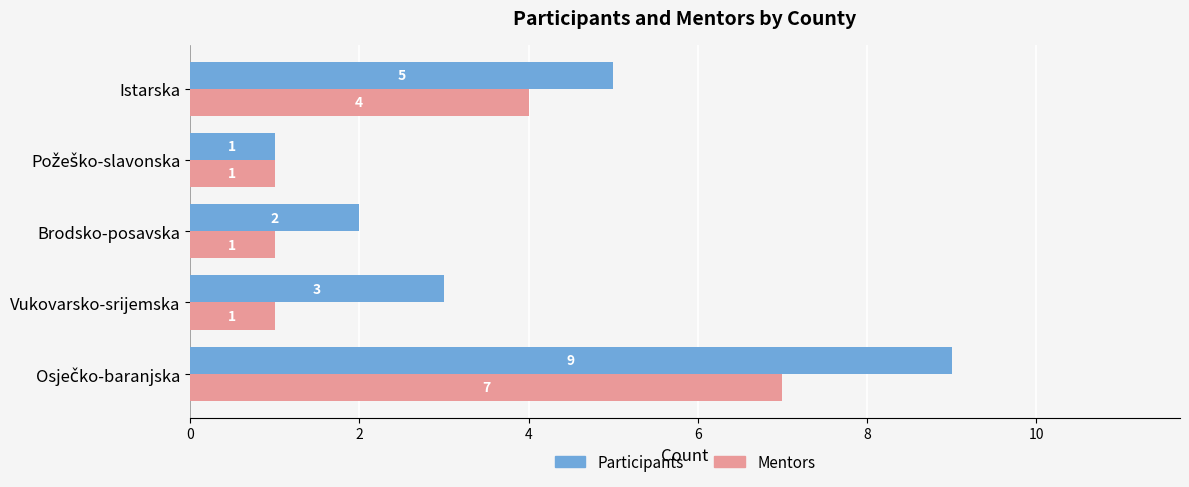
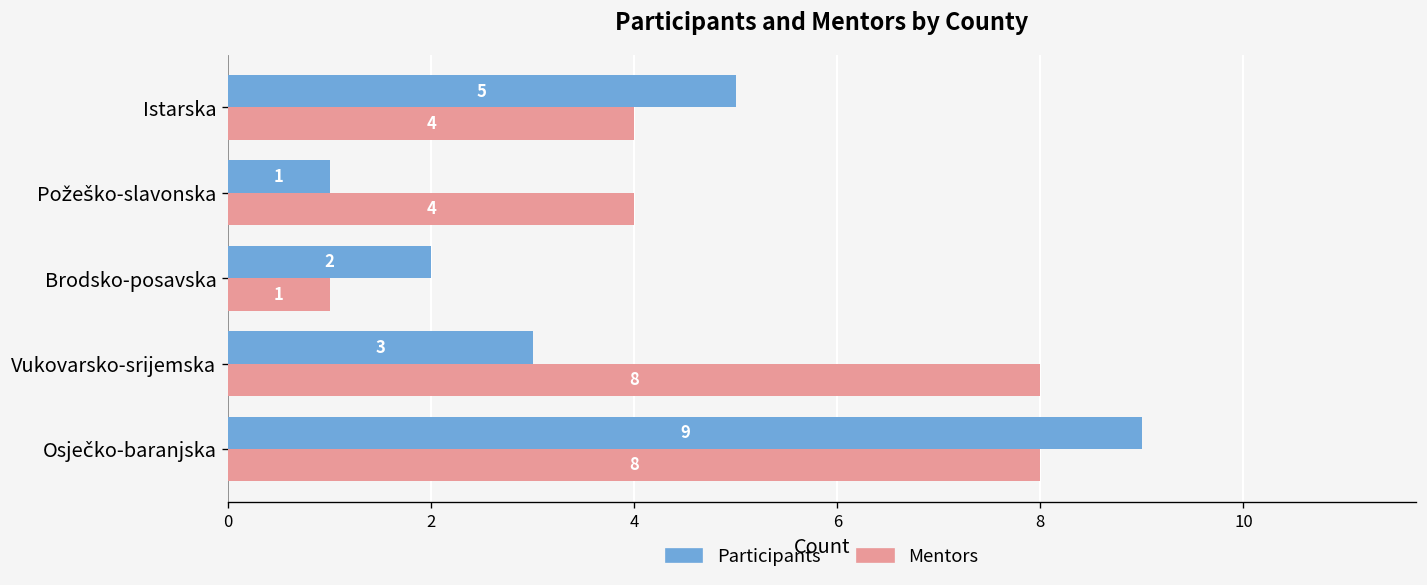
  {
    "Participants": {
      "Istarska": 5,
      "Požeško-slavonska": 1,
      "Brodsko-posavska": 2,
      "Vukovarsko-srijemska": 3,
      "Osječko-baranjska": 9
    },
    "Mentors": {
      "Istarska": 4,
-     "Požeško-slavonska": 1,
+     "Požeško-slavonska": 4,
      "Brodsko-posavska": 1,
-     "Vukovarsko-srijemska": 1,
-     "Osječko-baranjska": 7
+     "Vukovarsko-srijemska": 8,
+     "Osječko-baranjska": 8
    }
  }
